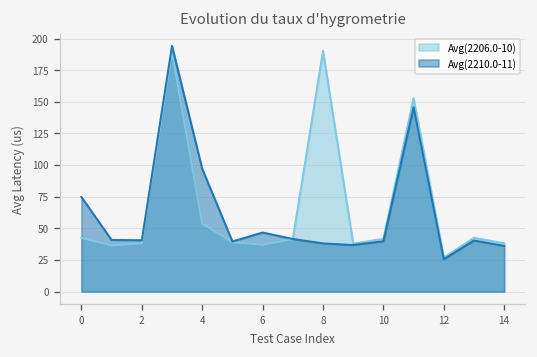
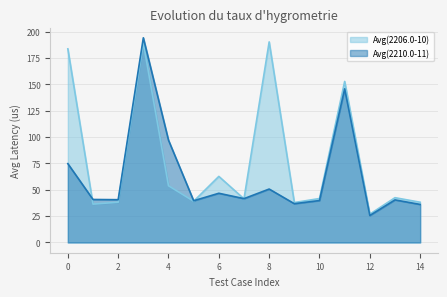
  {
    "Avg(2206.0-10)": {
-     "0": 42,
+     "0": 184,
      "4": 54,
-     "6": 37,
+     "6": 63,
      "8": 190
    },
    "Avg(2210.0-11)": {
      "0": 75,
      "4": 97,
      "6": 47,
-     "8": 38
+     "8": 51
    }
  }
